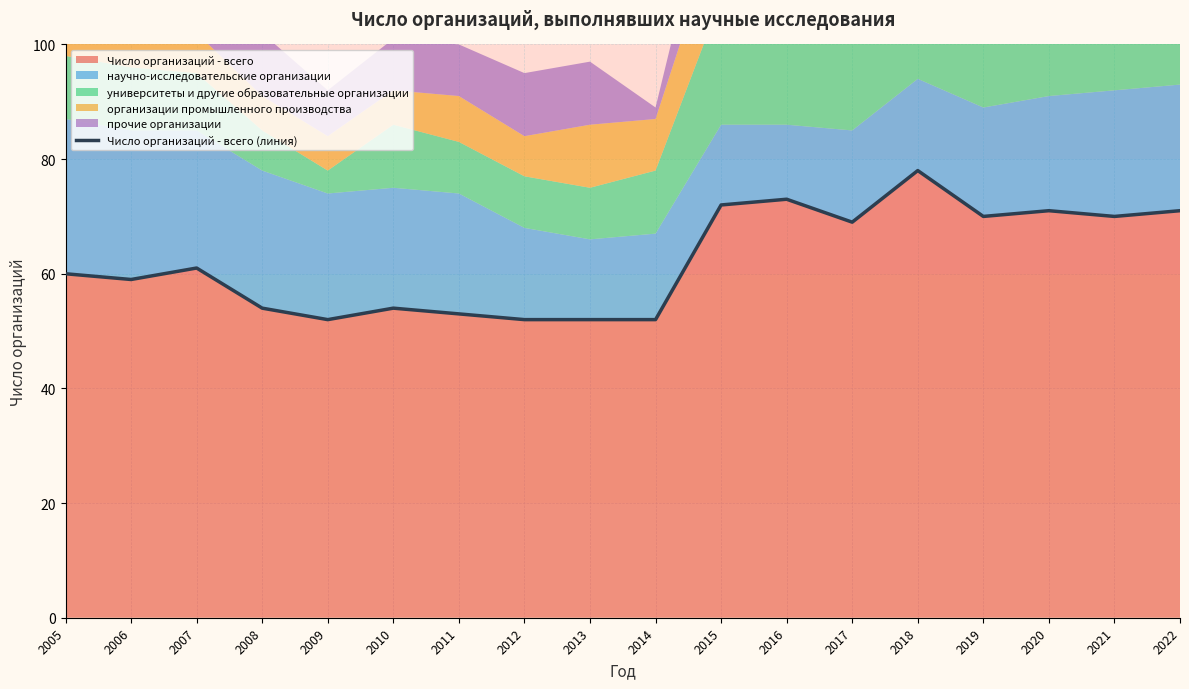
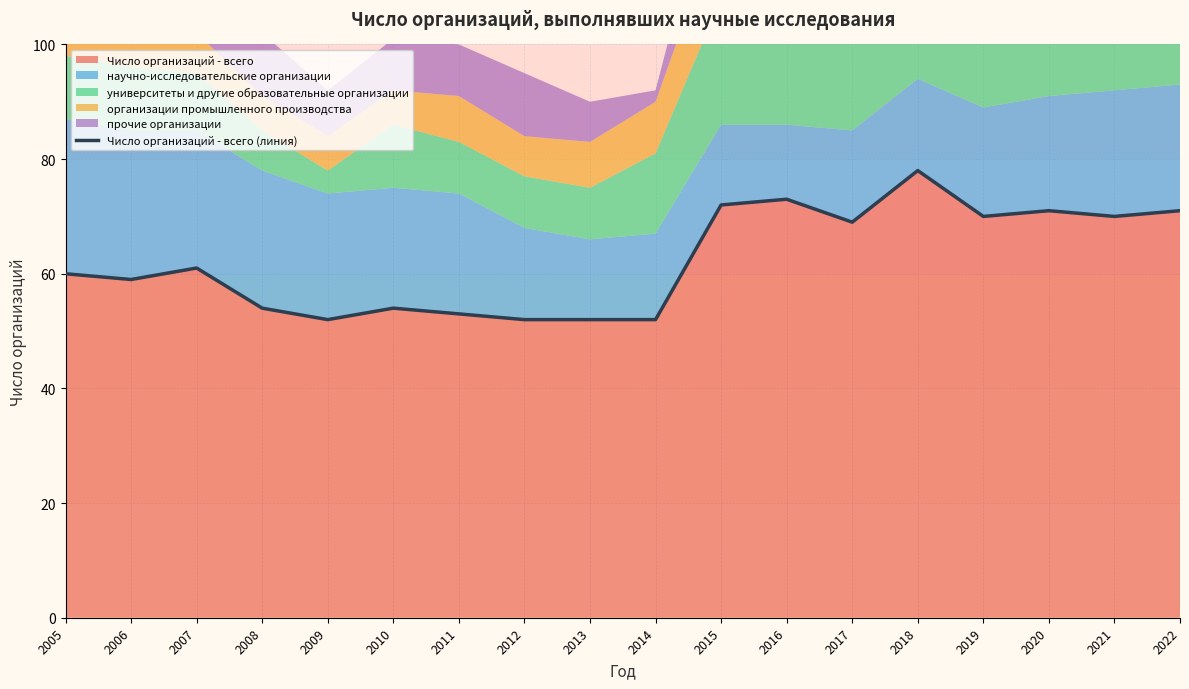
  {
    "Число организаций - всего": {
      "2005": 60,
      "2006": 59,
      "2007": 61,
      "2008": 54,
      "2009": 52,
      "2010": 54,
      "2011": 53,
      "2012": 52,
      "2013": 52,
      "2014": 52,
      "2015": 72,
      "2016": 73,
      "2017": 69,
      "2018": 78,
      "2019": 70,
      "2020": 71,
      "2021": 70,
      "2022": 71
    },
    "научно-исследовательские организации": {
      "2005": 27,
      "2008": 24,
      "2009": 22,
      "2010": 21,
      "2011": 21,
      "2012": 16,
      "2013": 14,
      "2014": 15,
      "2015": 14,
      "2016": 13,
      "2017": 16,
      "2018": 16,
      "2019": 19,
      "2020": 20,
      "2021": 22,
      "2022": 22
    },
    "университеты и другие образовательные организации": {
      "2005": 11,
      "2009": 4,
      "2011": 9,
      "2012": 9,
      "2013": 9,
-     "2014": 11
+     "2014": 14
    },
    "организации промышленного производства": {
      "2011": 8,
      "2012": 7,
-     "2013": 11,
+     "2013": 8,
      "2014": 9
    },
    "прочие организации": {
      "2011": 9,
      "2012": 11,
-     "2013": 11,
+     "2013": 7,
      "2014": 2
    }
  }
